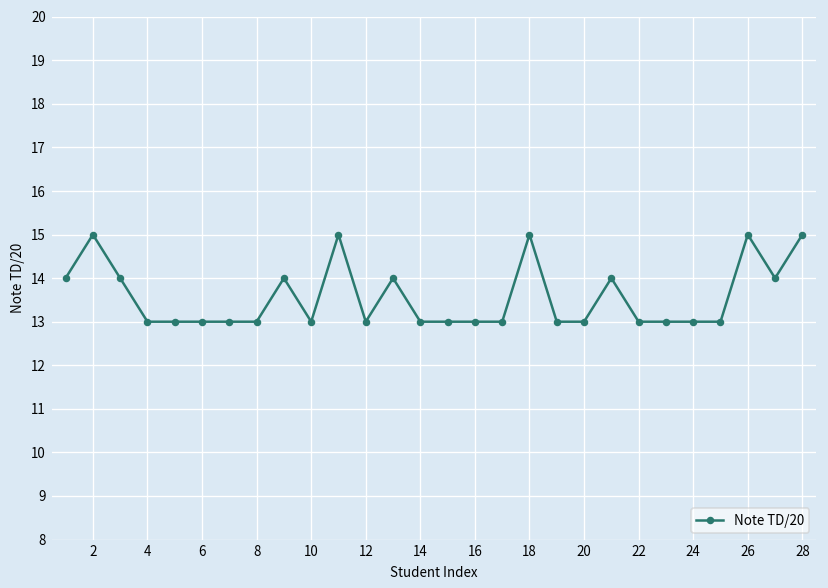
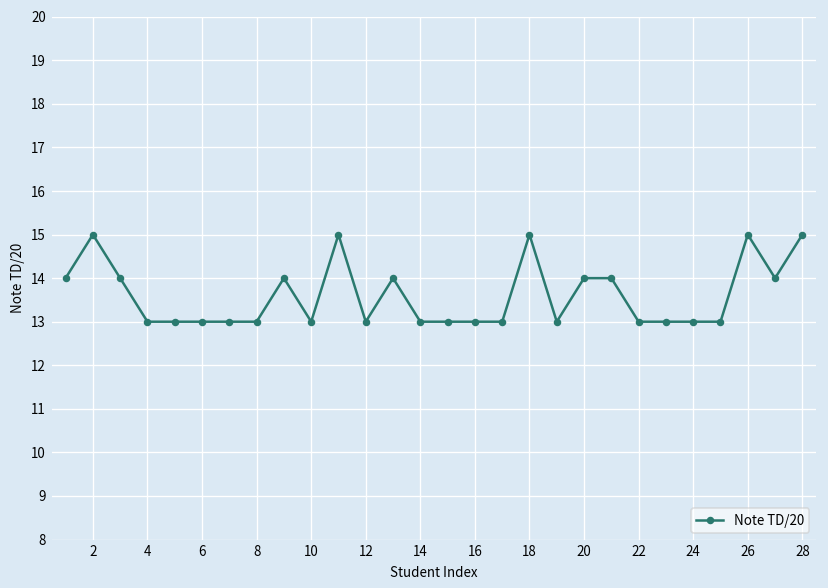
  {
    "2": 15,
    "4": 13,
    "6": 13,
    "8": 13,
    "10": 13,
    "12": 13,
    "14": 13,
    "16": 13,
    "18": 15,
-   "20": 13,
+   "20": 14,
    "22": 13,
    "24": 13,
    "26": 15,
    "28": 15
  }
